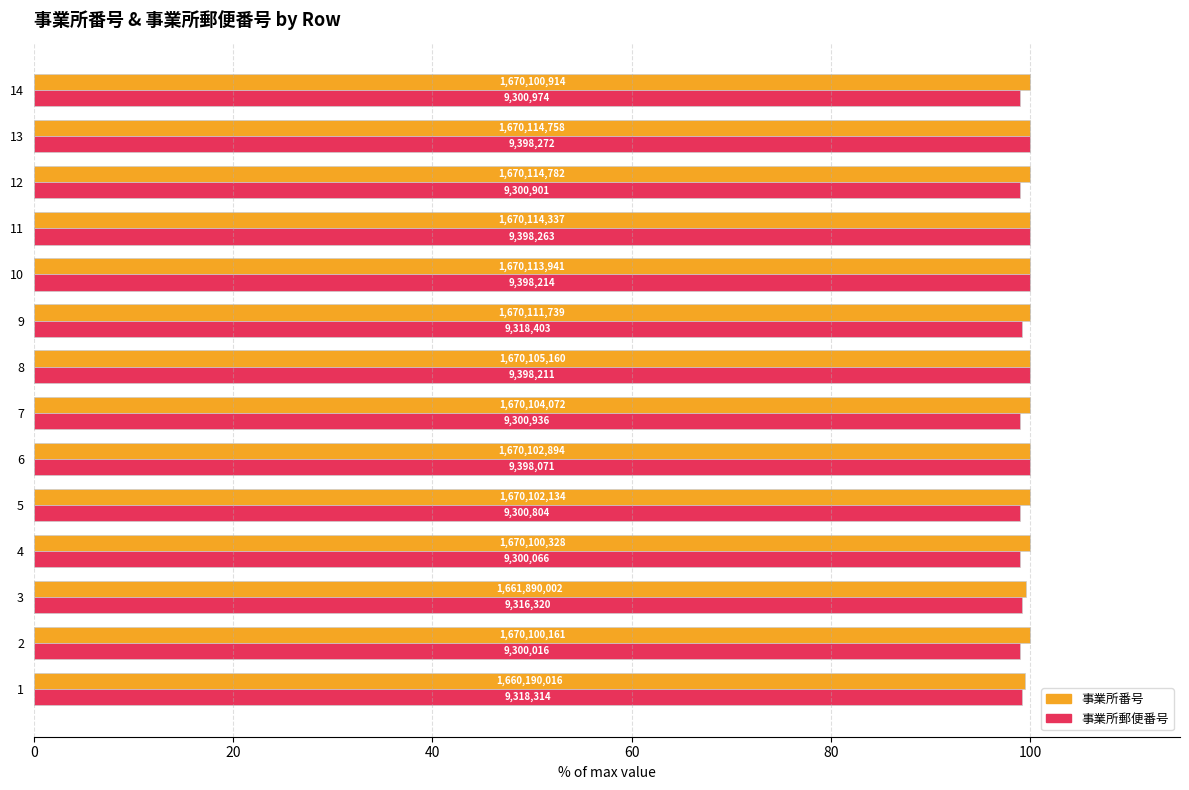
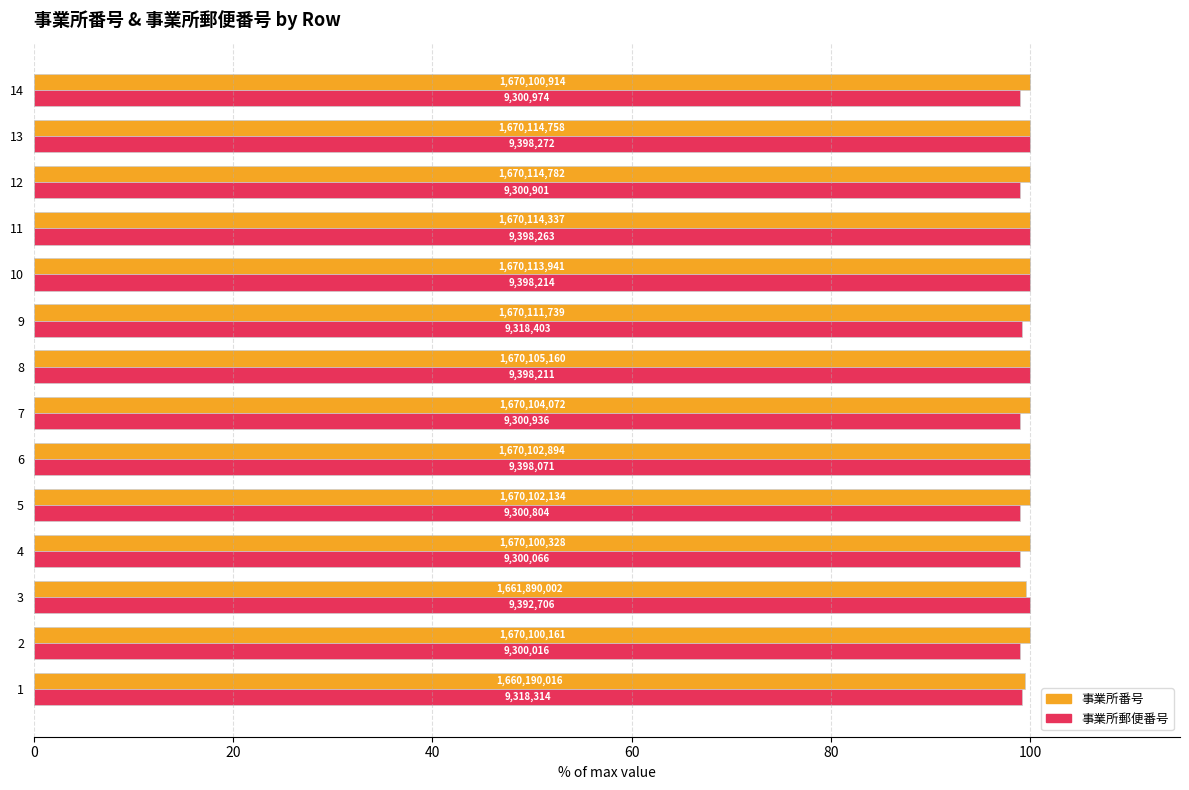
  {
    "事業所郵便番号": {
-     "3": "9,316,320"
+     "3": "9,392,706"
    }
  }
